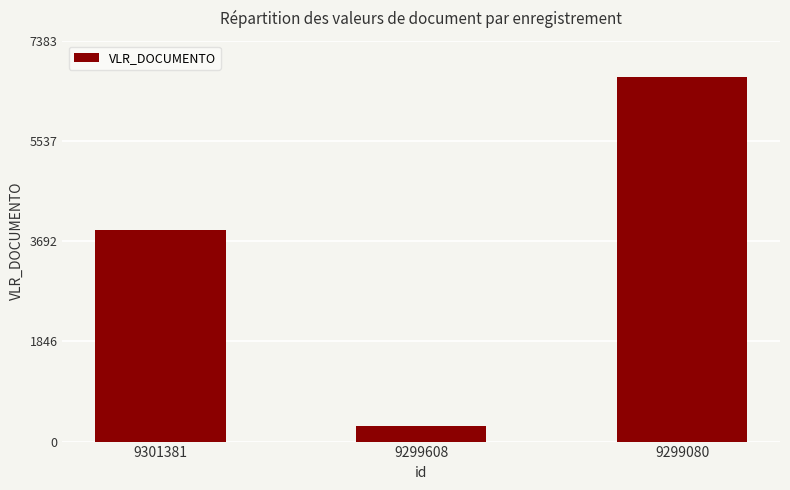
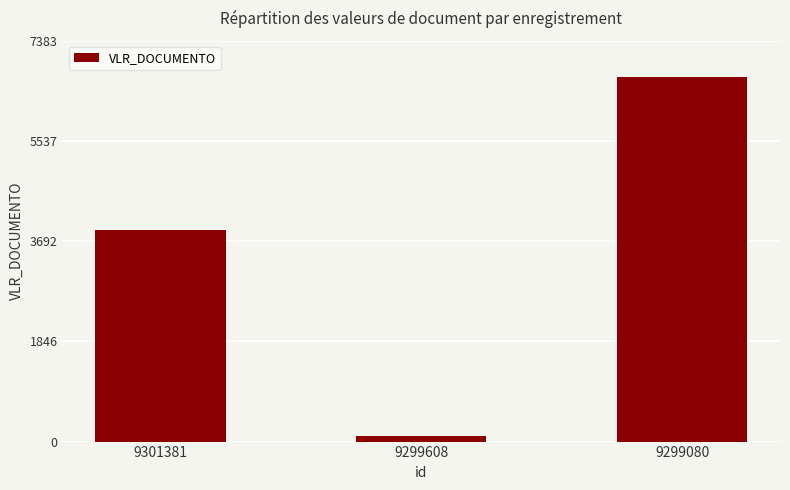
  {
    "9301381": 3900,
-   "9299608": 300,
+   "9299608": 100,
    "9299080": 6700
  }
